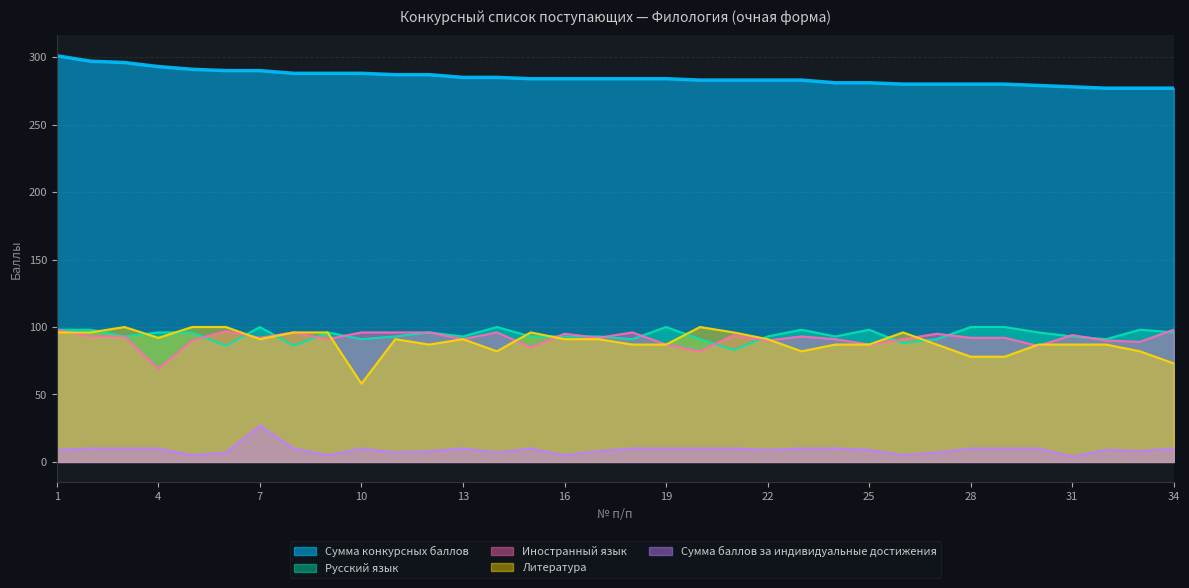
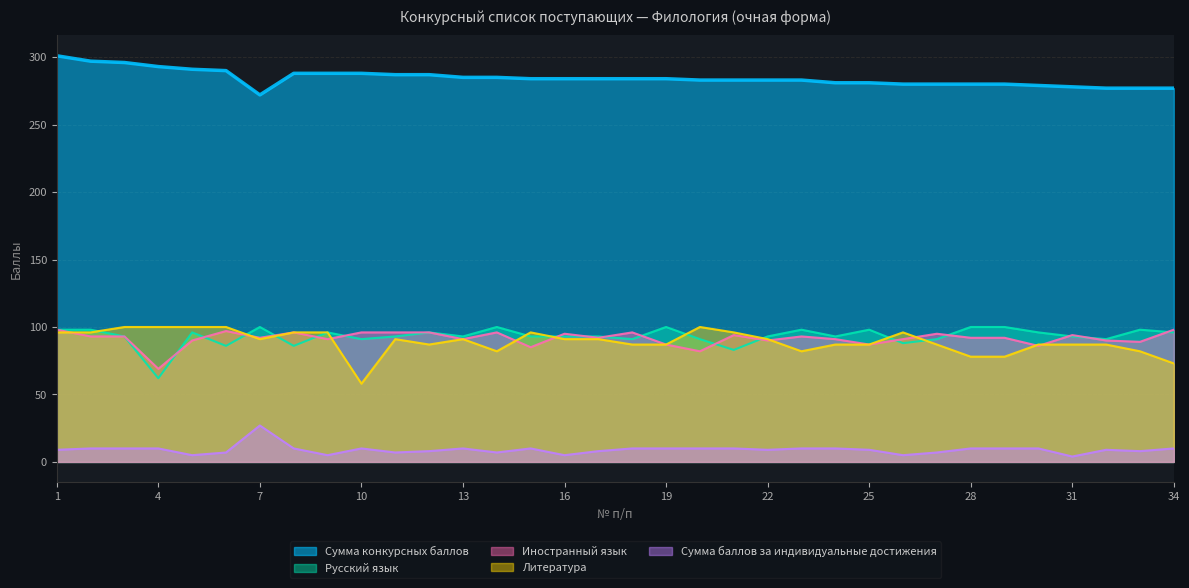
  {
    "Сумма конкурсных баллов": {
      "1": 301,
      "4": 293,
-     "7": 290,
+     "7": 272,
      "10": 288,
      "13": 285,
      "16": 284,
      "19": 284,
      "22": 283,
      "25": 281,
      "28": 280,
      "31": 278,
      "34": 277
    },
    "Русский язык": {
-     "4": 96,
+     "4": 62,
      "7": 100,
      "10": 91,
      "13": 93,
      "16": 93,
      "19": 100,
      "22": 93,
      "25": 98,
      "28": 100,
      "34": 96
    },
    "Иностранный язык": {
      "4": 69,
      "10": 96,
      "16": 95,
      "28": 92,
      "34": 98
    },
    "Литература": {
      "1": 96,
-     "4": 92,
+     "4": 100,
      "10": 58,
      "16": 91,
      "28": 78,
      "31": 87,
      "34": 73
    },
    "Сумма баллов за индивидуальные достижения": {
      "1": 9,
      "4": 10,
      "7": 27,
      "10": 10,
      "13": 10,
      "16": 5,
      "19": 10,
      "22": 9,
      "25": 9,
      "28": 10,
      "31": 4,
      "34": 10
    }
  }
